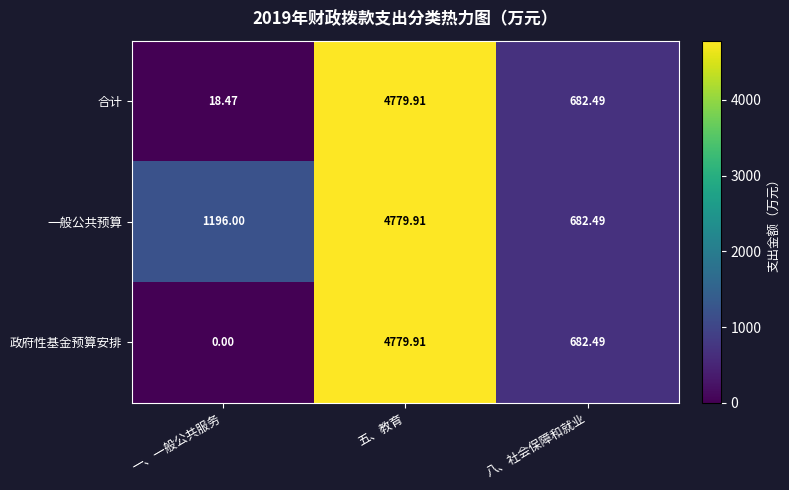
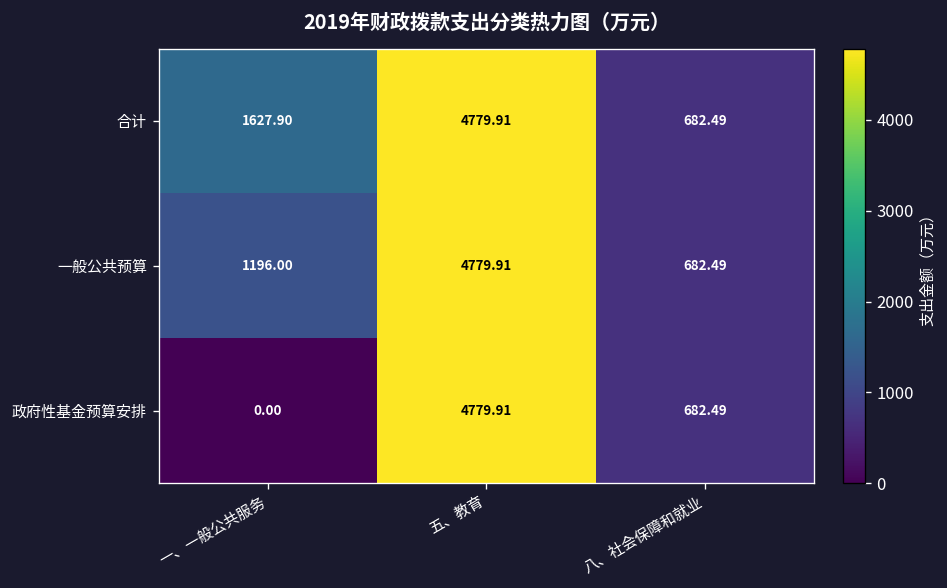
  {
    "合计": {
-     "一、一般公共服务": 18.47,
+     "一、一般公共服务": 1627.90,
      "五、教育": 4779.91,
      "八、社会保障和就业": 682.49
    },
    "一般公共预算": {
      "一、一般公共服务": 1196.00,
      "五、教育": 4779.91,
      "八、社会保障和就业": 682.49
    },
    "政府性基金预算安排": {
      "一、一般公共服务": 0.00,
      "五、教育": 4779.91,
      "八、社会保障和就业": 682.49
    }
  }
